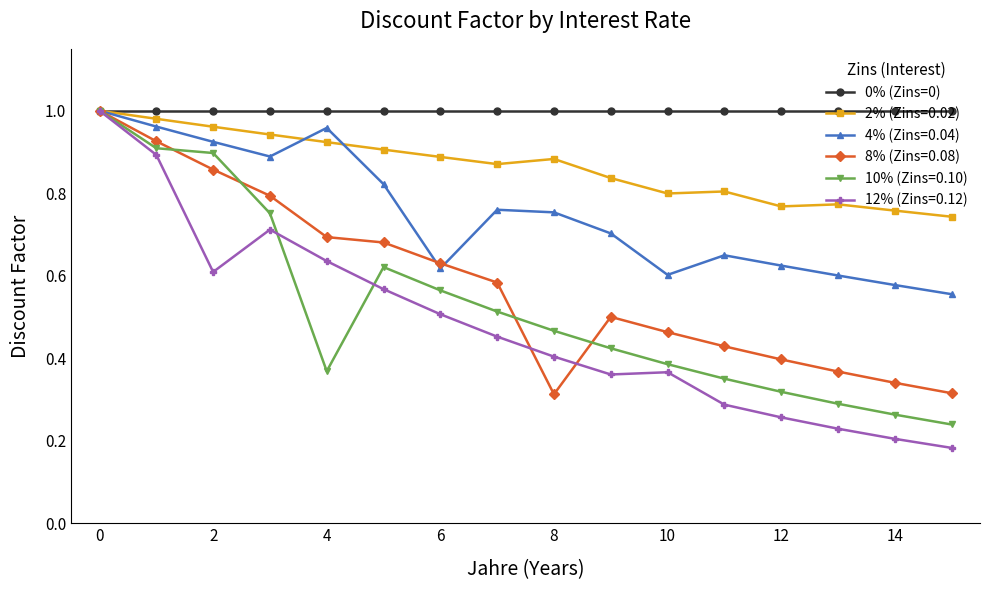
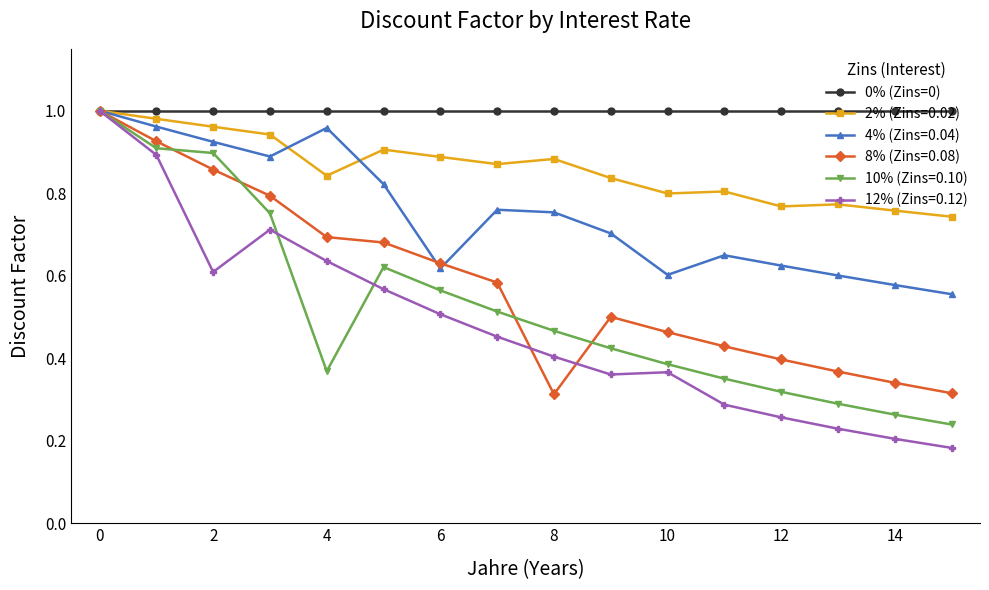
  {
    "0% (Zins=0)": {
      "2": 1.00,
      "4": 1.00,
      "6": 1.00,
      "8": 1.00,
      "10": 1.00,
      "12": 1.00,
      "14": 1.00
    },
    "2% (Zins=0.02)": {
      "2": 0.96,
-     "4": 0.92,
+     "4": 0.84,
      "6": 0.89,
      "8": 0.88,
      "10": 0.80,
      "12": 0.77,
      "14": 0.76
    },
    "4% (Zins=0.04)": {
      "2": 0.92,
      "4": 0.96,
      "6": 0.62,
      "8": 0.75,
      "10": 0.60,
      "12": 0.62,
      "14": 0.58
    },
    "8% (Zins=0.08)": {
      "2": 0.86,
      "4": 0.69,
      "6": 0.63,
      "8": 0.31,
      "10": 0.46,
      "12": 0.40,
      "14": 0.34
    },
    "10% (Zins=0.10)": {
      "2": 0.90,
      "4": 0.37,
      "6": 0.56,
      "8": 0.47,
      "10": 0.39,
      "12": 0.32,
      "14": 0.26
    },
    "12% (Zins=0.12)": {
      "2": 0.61,
      "4": 0.64,
      "6": 0.51,
      "8": 0.40,
      "10": 0.37,
      "12": 0.26,
      "14": 0.20
    }
  }
